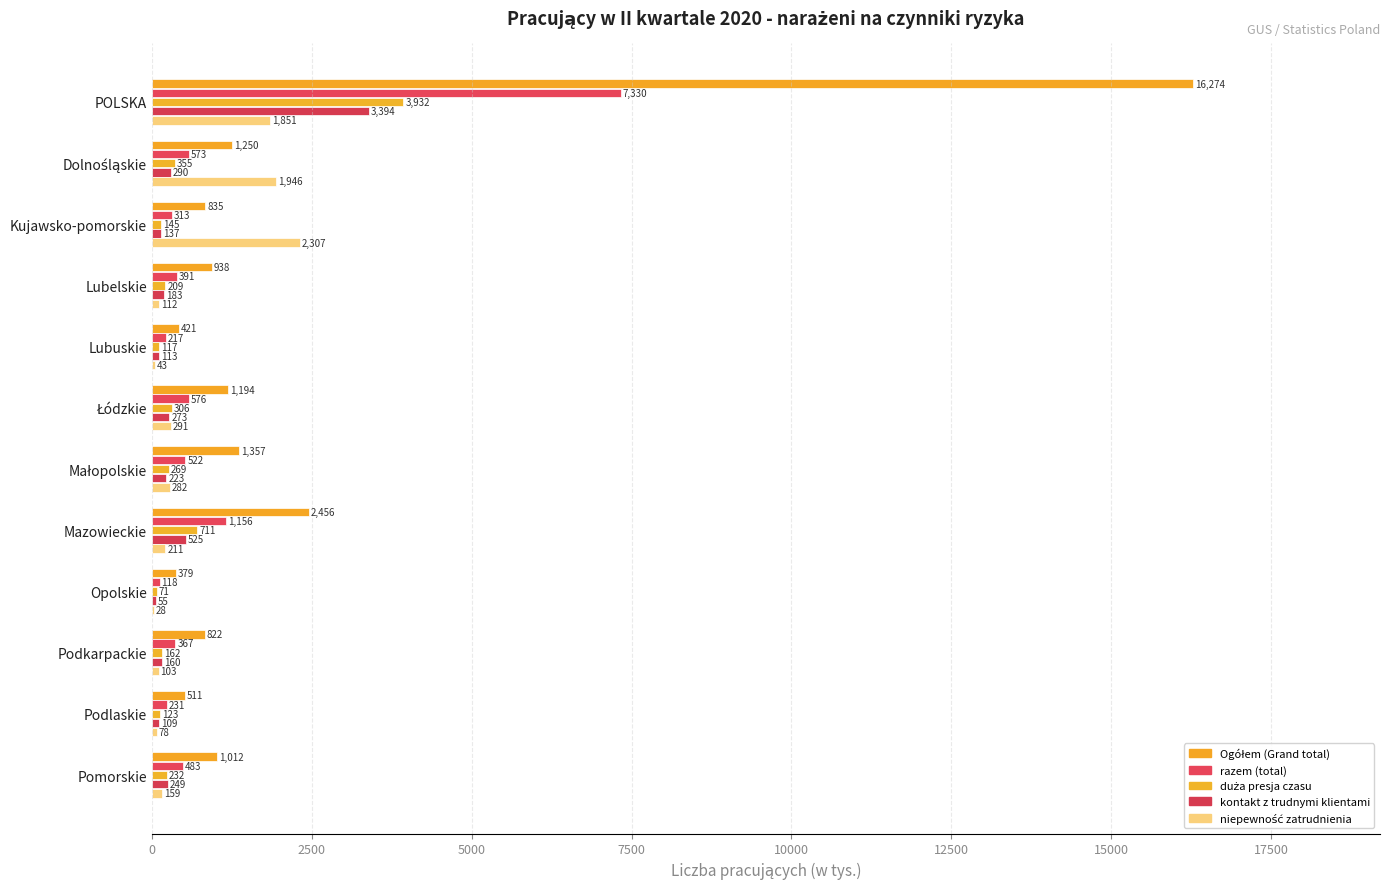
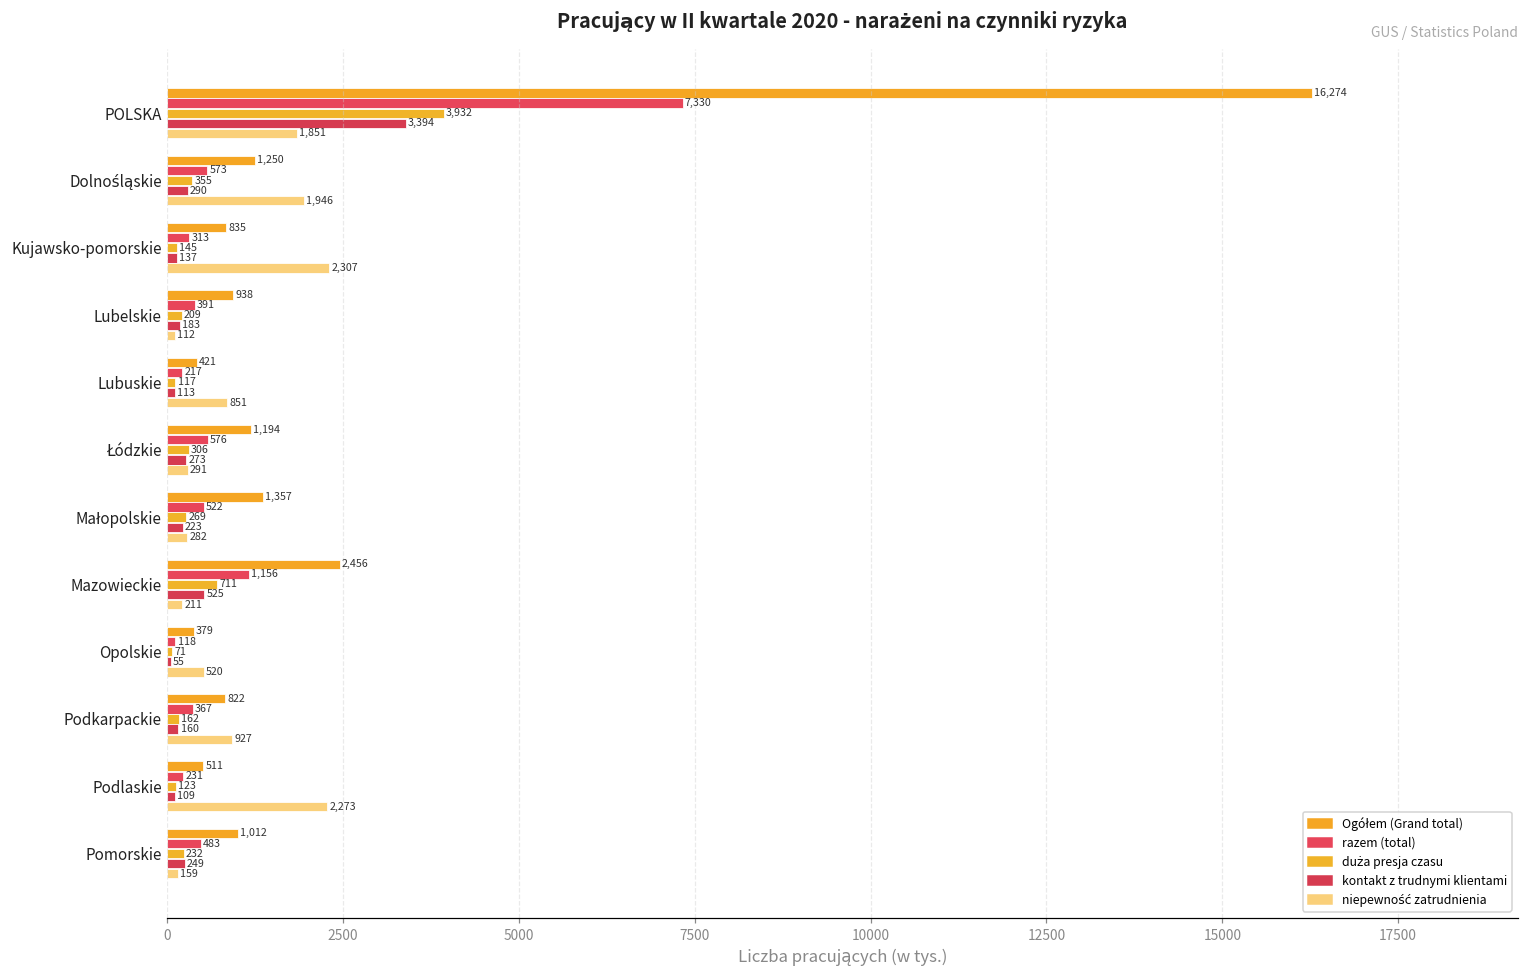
  {
    "niepewność zatrudnienia": {
      "POLSKA": "1,851",
      "Dolnośląskie": "1,946",
      "Kujawsko-pomorskie": "2,307",
      "Lubelskie": "112",
-     "Lubuskie": "43",
+     "Lubuskie": "851",
      "Łódzkie": "291",
      "Małopolskie": "282",
      "Mazowieckie": "211",
-     "Opolskie": "28",
-     "Podkarpackie": "103",
-     "Podlaskie": "78",
+     "Opolskie": "520",
+     "Podkarpackie": "927",
+     "Podlaskie": "2,273",
      "Pomorskie": "159"
    }
  }
